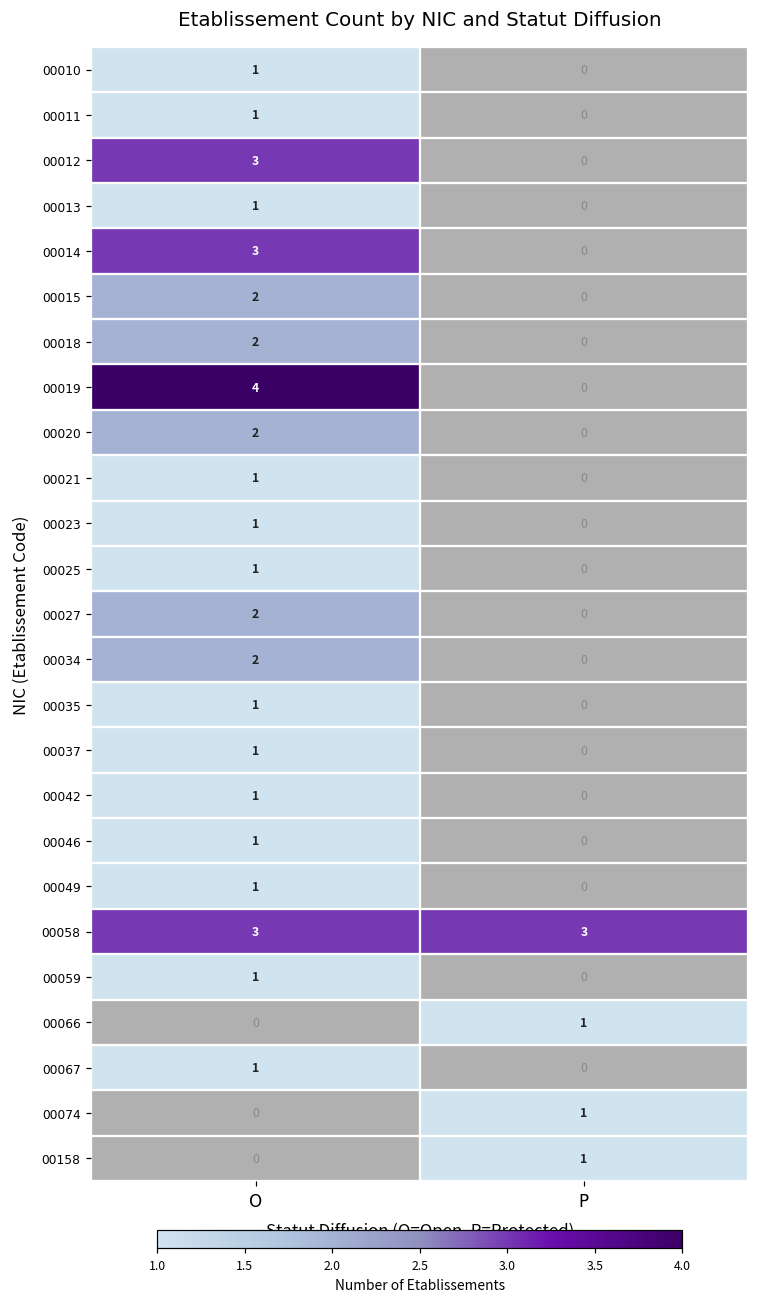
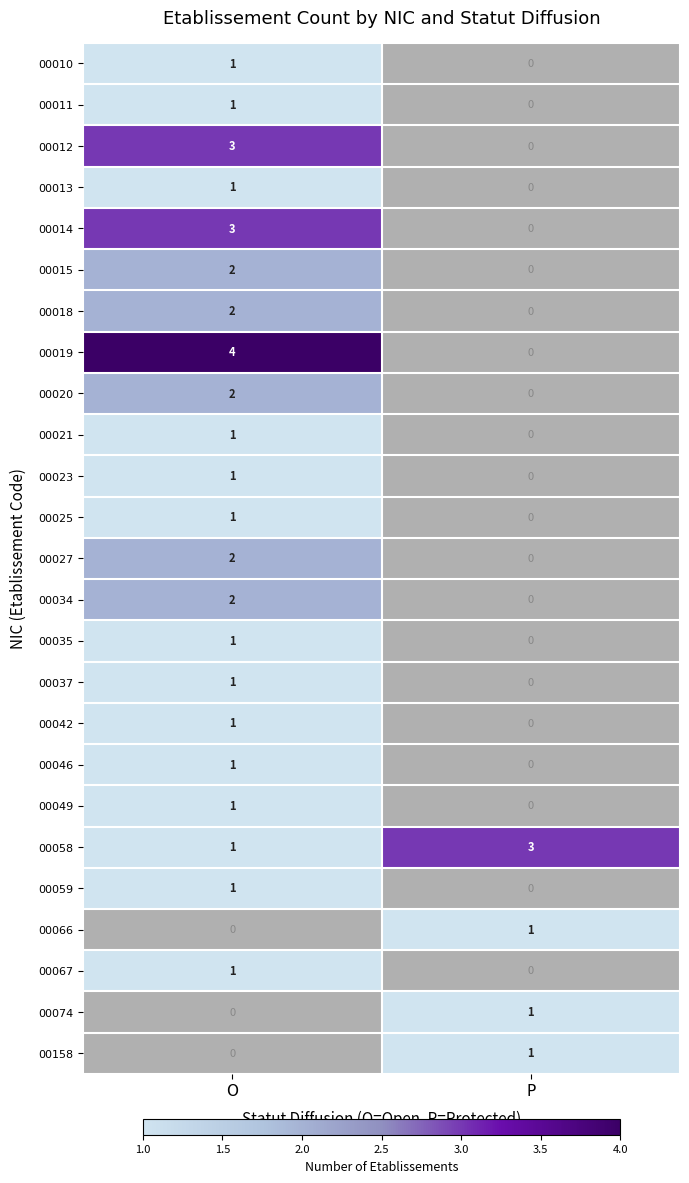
  {
    "00010": {
      "O": 1
    },
    "00011": {
      "O": 1
    },
    "00012": {
      "O": 3
    },
    "00013": {
      "O": 1
    },
    "00014": {
      "O": 3
    },
    "00015": {
      "O": 2
    },
    "00018": {
      "O": 2
    },
    "00019": {
      "O": 4
    },
    "00020": {
      "O": 2
    },
    "00021": {
      "O": 1
    },
    "00023": {
      "O": 1
    },
    "00025": {
      "O": 1
    },
    "00027": {
      "O": 2
    },
    "00034": {
      "O": 2
    },
    "00035": {
      "O": 1
    },
    "00037": {
      "O": 1
    },
    "00042": {
      "O": 1
    },
    "00046": {
      "O": 1
    },
    "00049": {
      "O": 1
    },
    "00058": {
-     "O": 3,
+     "O": 1,
      "P": 3
    },
    "00059": {
      "O": 1
    },
    "00066": {
      "P": 1
    },
    "00067": {
      "O": 1
    },
    "00074": {
      "P": 1
    },
    "00158": {
      "P": 1
    }
  }
